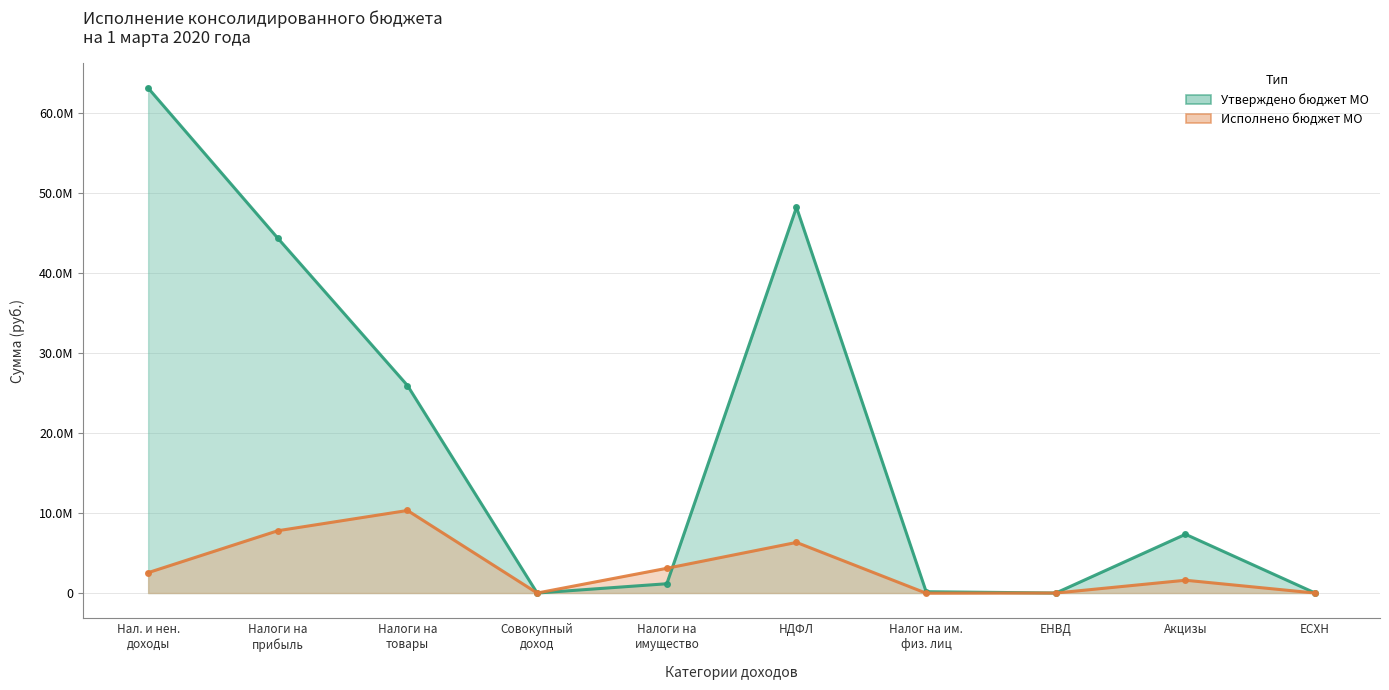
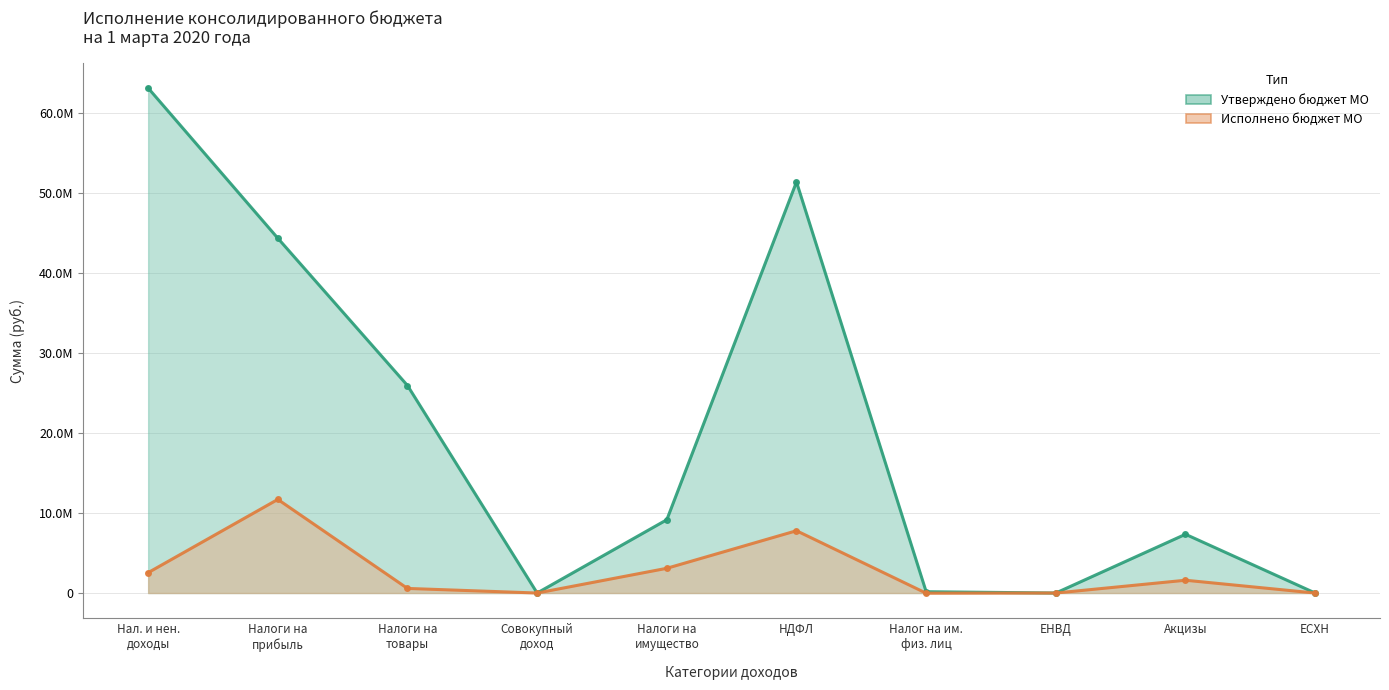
  {
    "Утверждено бюджет МО": {
      "Нал. и нен. доходы": 63000000,
      "Налоги на прибыль": 44000000,
      "Налоги на товары": 26000000,
-     "Налоги на имущество": 1000000,
-     "НДФЛ": 48000000,
+     "Налоги на имущество": 9000000,
+     "НДФЛ": 51000000,
      "Акцизы": 7000000
    },
    "Исполнено бюджет МО": {
      "Нал. и нен. доходы": 3000000,
-     "Налоги на прибыль": 8000000,
-     "Налоги на товары": 10000000,
+     "Налоги на прибыль": 12000000,
+     "Налоги на товары": 1000000,
      "Налоги на имущество": 3000000,
-     "НДФЛ": 6000000,
+     "НДФЛ": 8000000,
      "Акцизы": 2000000
    }
  }
